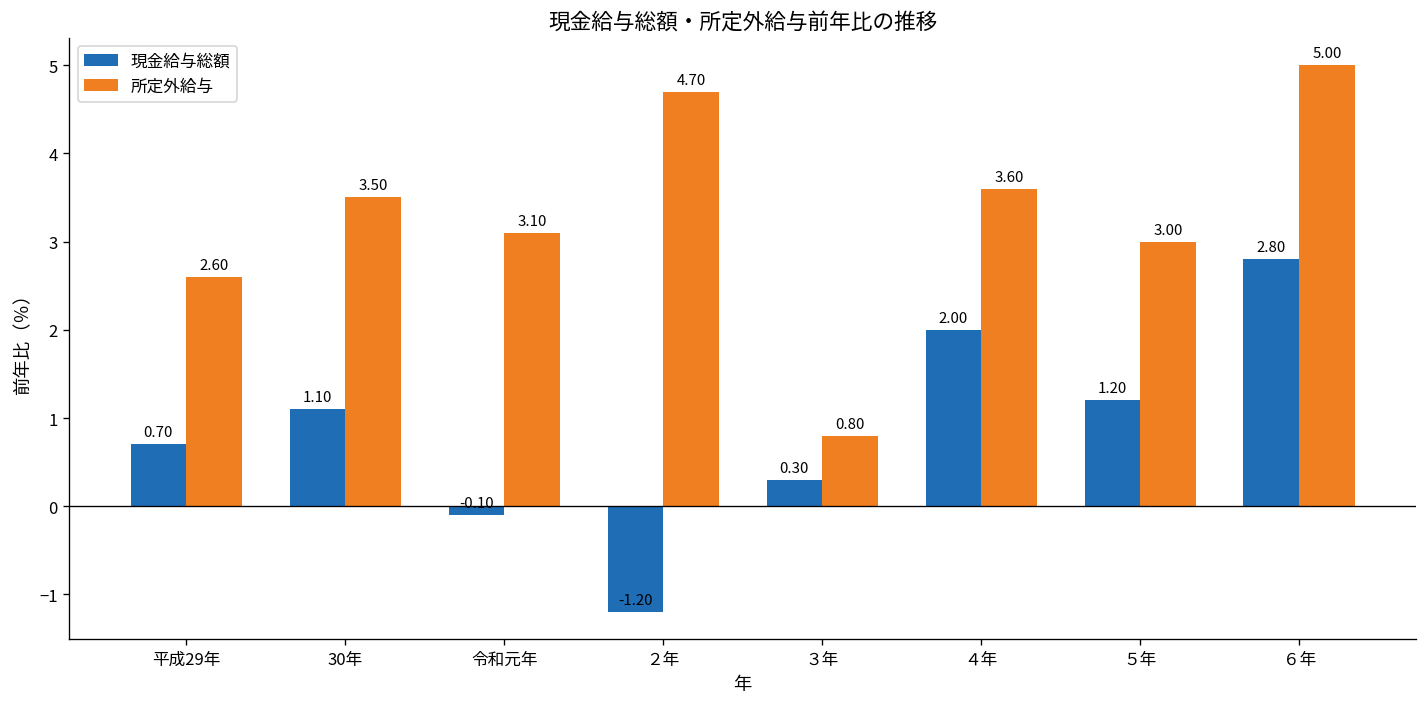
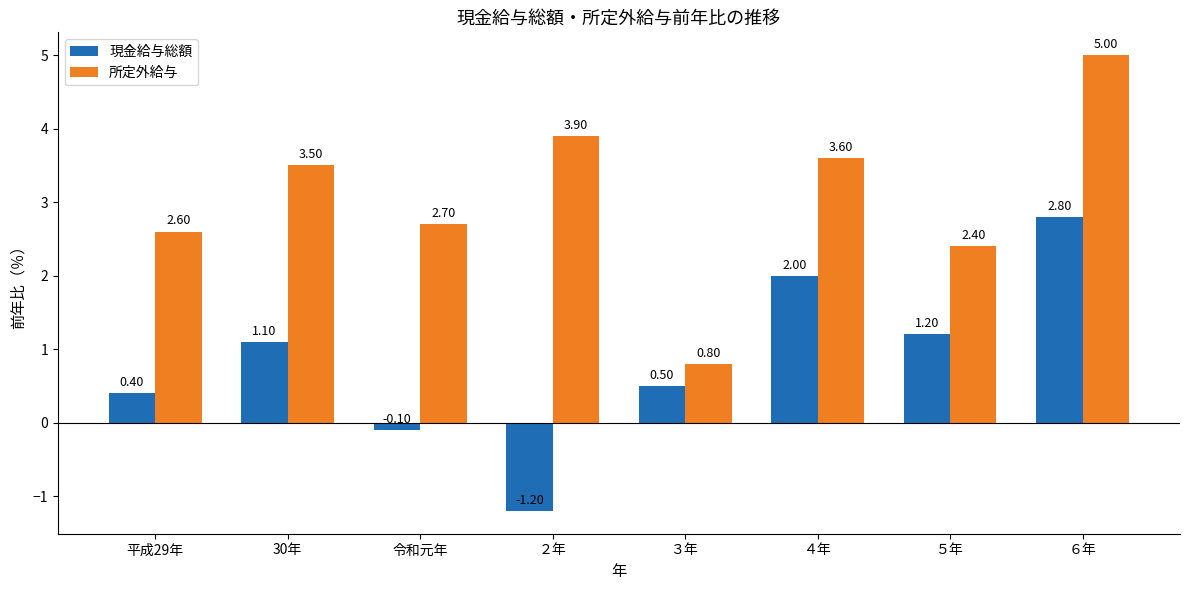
  {
    "現金給与総額": {
-     "平成29年": 0.70,
+     "平成29年": 0.40,
      "30年": 1.10,
      "令和元年": -0.10,
      "２年": -1.20,
-     "３年": 0.30,
+     "３年": 0.50,
      "４年": 2.00,
      "５年": 1.20,
      "６年": 2.80
    },
    "所定外給与": {
      "平成29年": 2.60,
      "30年": 3.50,
-     "令和元年": 3.10,
-     "２年": 4.70,
+     "令和元年": 2.70,
+     "２年": 3.90,
      "３年": 0.80,
      "４年": 3.60,
-     "５年": 3.00,
+     "５年": 2.40,
      "６年": 5.00
    }
  }
